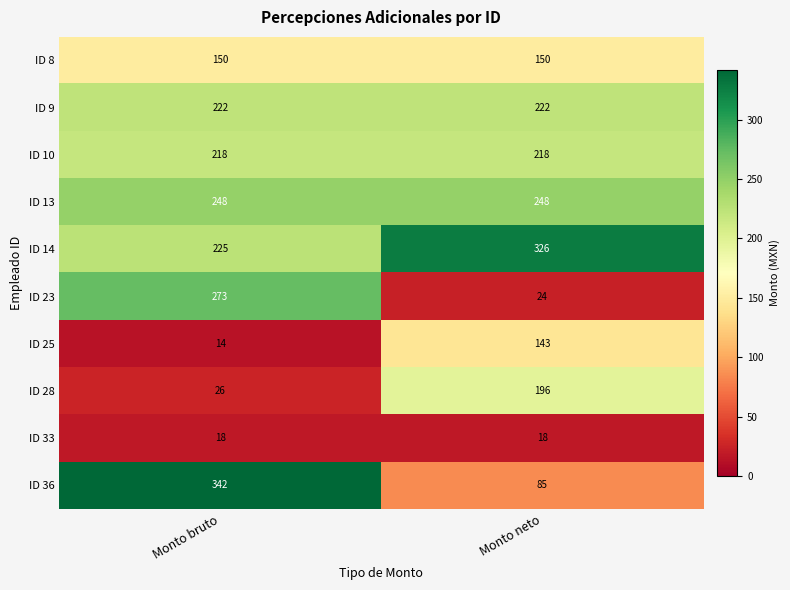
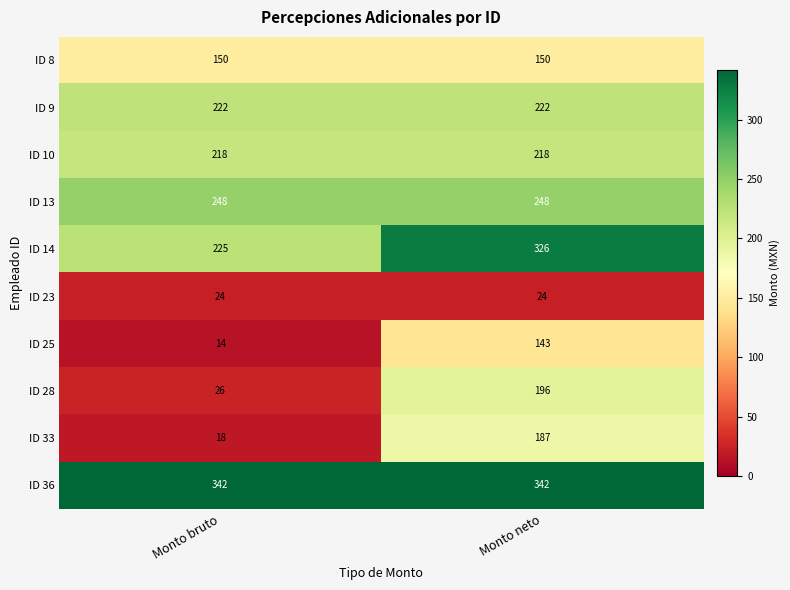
  {
    "ID 8": {
      "Monto bruto": 150,
      "Monto neto": 150
    },
    "ID 9": {
      "Monto bruto": 222,
      "Monto neto": 222
    },
    "ID 10": {
      "Monto bruto": 218,
      "Monto neto": 218
    },
    "ID 13": {
      "Monto bruto": 248,
      "Monto neto": 248
    },
    "ID 14": {
      "Monto bruto": 225,
      "Monto neto": 326
    },
    "ID 23": {
-     "Monto bruto": 273,
+     "Monto bruto": 24,
      "Monto neto": 24
    },
    "ID 25": {
      "Monto bruto": 14,
      "Monto neto": 143
    },
    "ID 28": {
      "Monto bruto": 26,
      "Monto neto": 196
    },
    "ID 33": {
      "Monto bruto": 18,
-     "Monto neto": 18
+     "Monto neto": 187
    },
    "ID 36": {
      "Monto bruto": 342,
-     "Monto neto": 85
+     "Monto neto": 342
    }
  }
